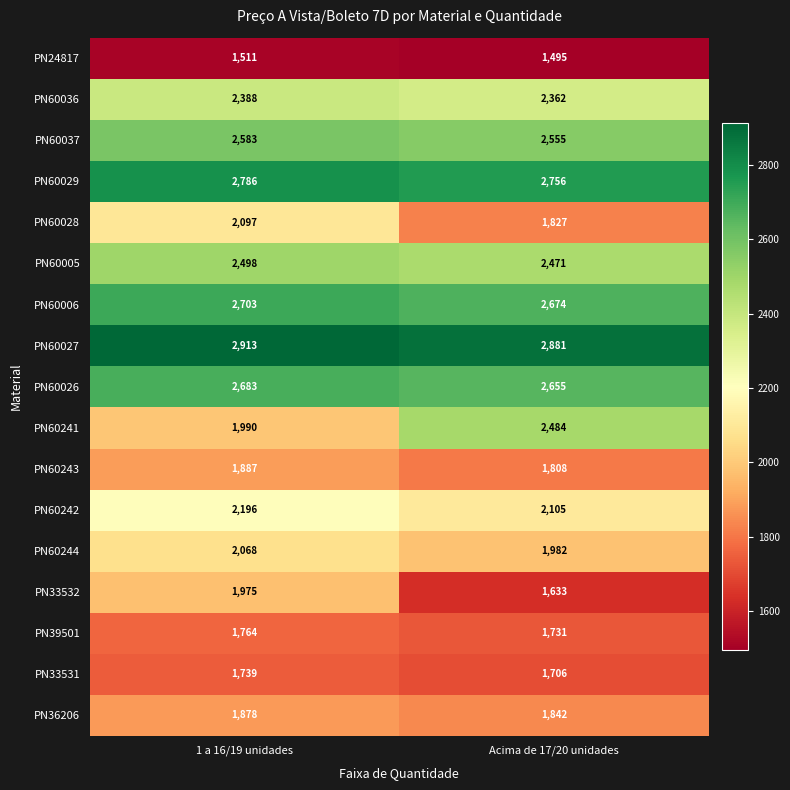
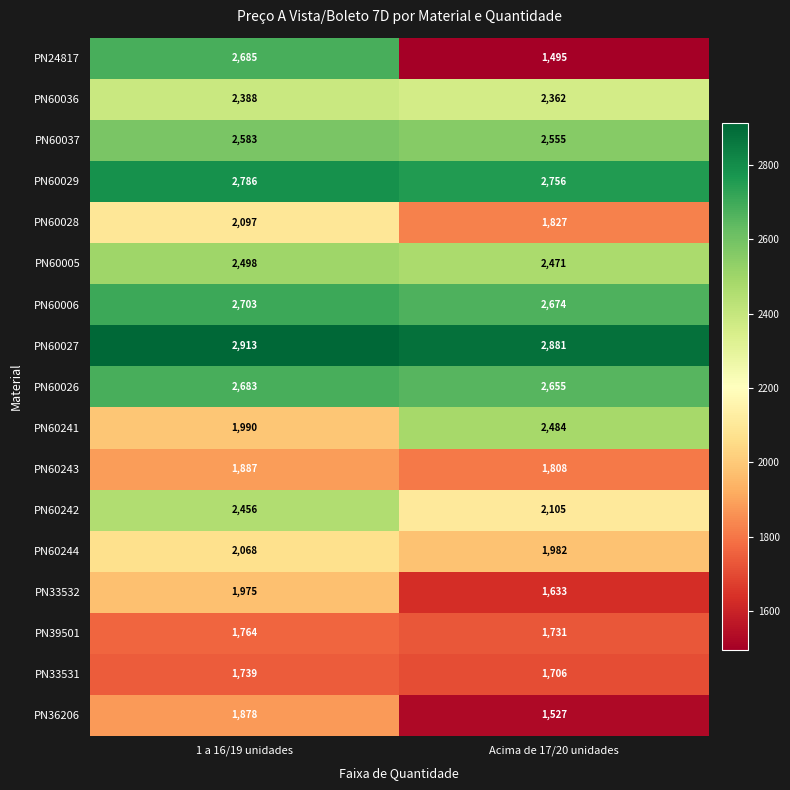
  {
    "PN24817": {
-     "1 a 16/19 unidades": "1,511",
+     "1 a 16/19 unidades": "2,685",
      "Acima de 17/20 unidades": "1,495"
    },
    "PN60036": {
      "1 a 16/19 unidades": "2,388",
      "Acima de 17/20 unidades": "2,362"
    },
    "PN60037": {
      "1 a 16/19 unidades": "2,583",
      "Acima de 17/20 unidades": "2,555"
    },
    "PN60029": {
      "1 a 16/19 unidades": "2,786",
      "Acima de 17/20 unidades": "2,756"
    },
    "PN60028": {
      "1 a 16/19 unidades": "2,097",
      "Acima de 17/20 unidades": "1,827"
    },
    "PN60005": {
      "1 a 16/19 unidades": "2,498",
      "Acima de 17/20 unidades": "2,471"
    },
    "PN60006": {
      "1 a 16/19 unidades": "2,703",
      "Acima de 17/20 unidades": "2,674"
    },
    "PN60027": {
      "1 a 16/19 unidades": "2,913",
      "Acima de 17/20 unidades": "2,881"
    },
    "PN60026": {
      "1 a 16/19 unidades": "2,683",
      "Acima de 17/20 unidades": "2,655"
    },
    "PN60241": {
      "1 a 16/19 unidades": "1,990",
      "Acima de 17/20 unidades": "2,484"
    },
    "PN60243": {
      "1 a 16/19 unidades": "1,887",
      "Acima de 17/20 unidades": "1,808"
    },
    "PN60242": {
-     "1 a 16/19 unidades": "2,196",
+     "1 a 16/19 unidades": "2,456",
      "Acima de 17/20 unidades": "2,105"
    },
    "PN60244": {
      "1 a 16/19 unidades": "2,068",
      "Acima de 17/20 unidades": "1,982"
    },
    "PN33532": {
      "1 a 16/19 unidades": "1,975",
      "Acima de 17/20 unidades": "1,633"
    },
    "PN39501": {
      "1 a 16/19 unidades": "1,764",
      "Acima de 17/20 unidades": "1,731"
    },
    "PN33531": {
      "1 a 16/19 unidades": "1,739",
      "Acima de 17/20 unidades": "1,706"
    },
    "PN36206": {
      "1 a 16/19 unidades": "1,878",
-     "Acima de 17/20 unidades": "1,842"
+     "Acima de 17/20 unidades": "1,527"
    }
  }
